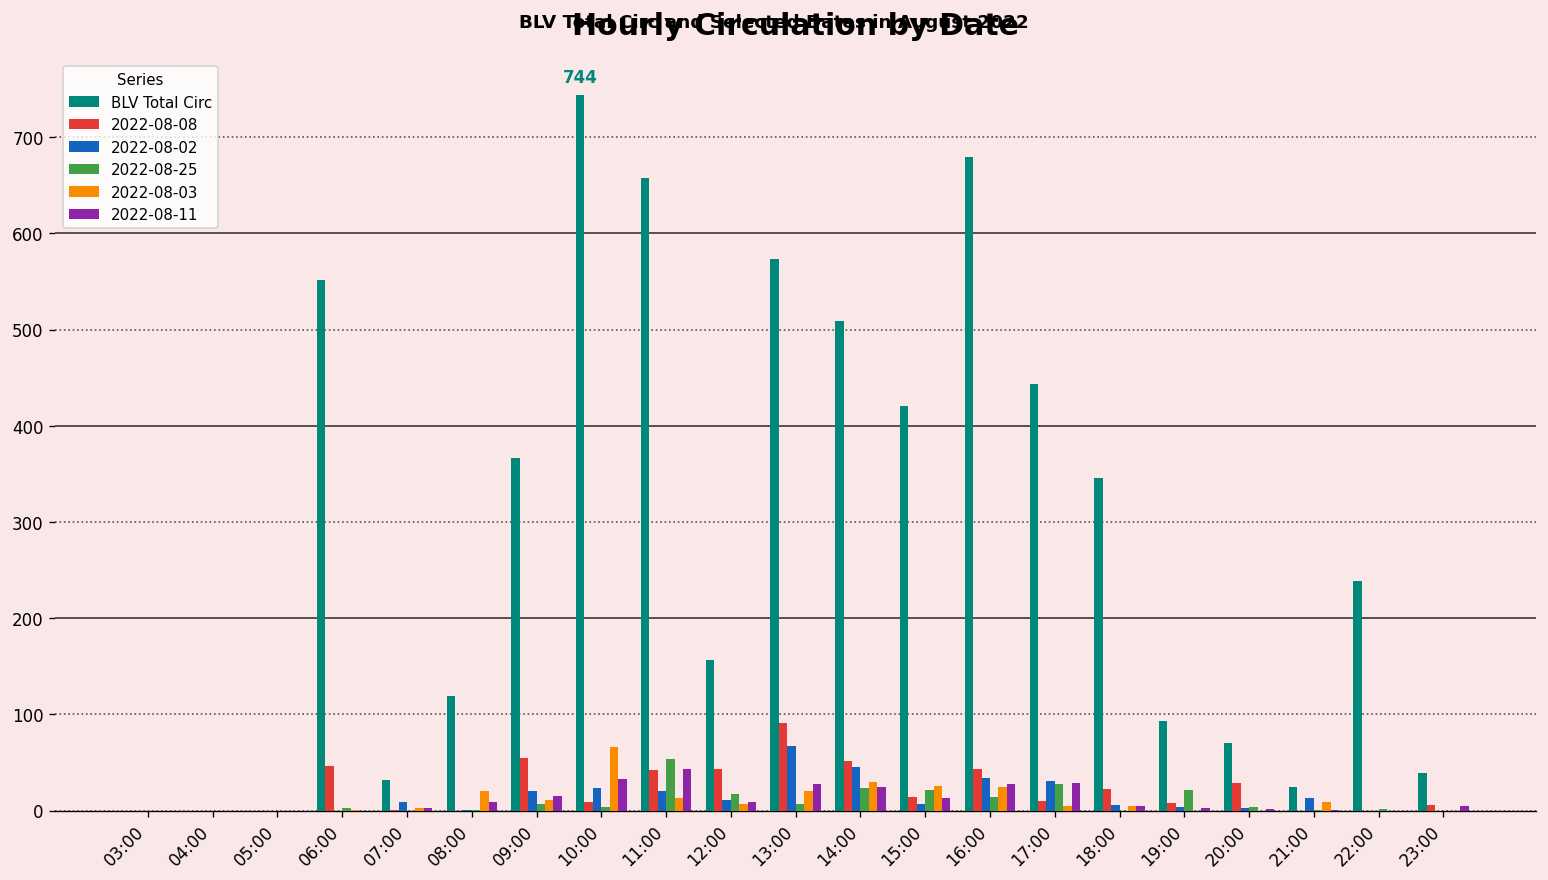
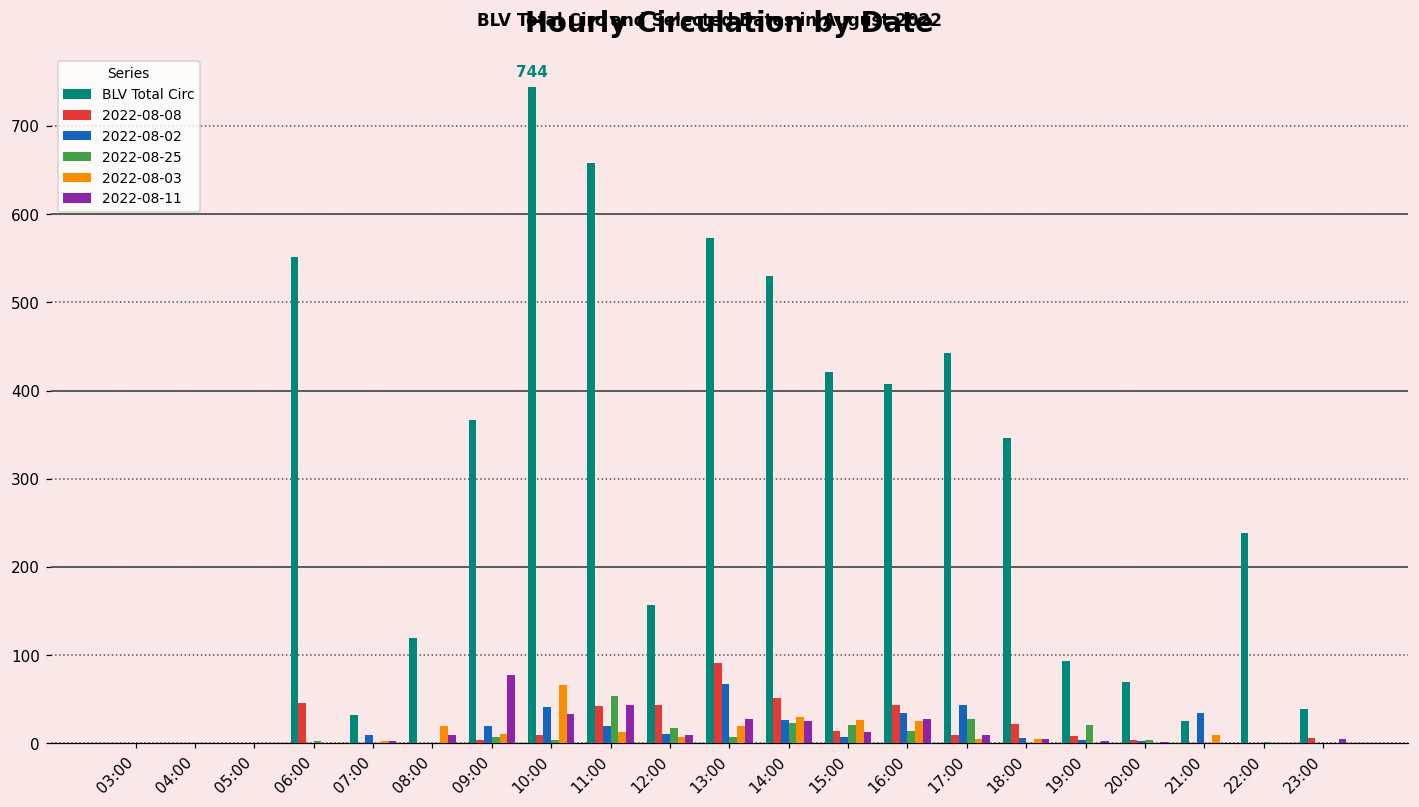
  {
    "BLV Total Circ": {
      "03:00": 0,
      "04:00": 0,
      "05:00": 0,
      "06:00": 550,
      "07:00": 30,
      "08:00": 120,
      "09:00": 370,
      "11:00": 660,
      "12:00": 160,
      "13:00": 570,
-     "14:00": 510,
+     "14:00": 530,
      "15:00": 420,
-     "16:00": 680,
+     "16:00": 410,
      "17:00": 440,
      "18:00": 350,
      "19:00": 90,
      "20:00": 70,
      "21:00": 30,
      "22:00": 240,
      "23:00": 40
    },
    "2022-08-08": {
      "03:00": 0,
      "04:00": 0,
      "05:00": 0,
      "06:00": 50,
      "08:00": 0,
-     "09:00": 60,
+     "09:00": 0,
      "10:00": 10,
      "11:00": 40,
      "12:00": 40,
      "13:00": 90,
      "14:00": 50,
      "15:00": 10,
      "16:00": 40,
      "17:00": 10,
      "18:00": 20,
      "19:00": 10,
-     "20:00": 30,
+     "20:00": 0,
      "21:00": 0,
      "22:00": 0,
      "23:00": 10
    },
    "2022-08-02": {
      "03:00": 0,
      "04:00": 0,
      "05:00": 0,
      "06:00": 0,
      "07:00": 10,
      "09:00": 20,
-     "10:00": 20,
+     "10:00": 40,
      "11:00": 20,
      "12:00": 10,
      "13:00": 70,
-     "14:00": 50,
+     "14:00": 30,
      "15:00": 10,
      "16:00": 30,
-     "17:00": 30,
+     "17:00": 40,
      "18:00": 10,
      "19:00": 0,
-     "21:00": 10,
+     "21:00": 30,
      "22:00": 0,
      "23:00": 0
    },
    "2022-08-25": {
      "03:00": 0,
      "04:00": 0,
      "05:00": 0,
      "07:00": 0,
      "09:00": 10,
      "10:00": 0,
      "11:00": 50,
      "12:00": 20,
      "13:00": 10,
      "14:00": 20,
      "15:00": 20,
      "16:00": 10,
      "17:00": 30,
      "18:00": 0,
      "19:00": 20,
      "20:00": 0,
      "23:00": 0
    },
    "2022-08-03": {
      "03:00": 0,
      "04:00": 0,
      "05:00": 0,
      "08:00": 20,
      "09:00": 10,
      "10:00": 70,
      "11:00": 10,
      "12:00": 10,
      "13:00": 20,
      "14:00": 30,
      "15:00": 30,
      "16:00": 30,
      "17:00": 10,
      "18:00": 10,
      "19:00": 0,
      "20:00": 0,
      "21:00": 10,
      "22:00": 0,
      "23:00": 0
    },
    "2022-08-11": {
      "03:00": 0,
      "04:00": 0,
      "05:00": 0,
      "06:00": 0,
      "08:00": 10,
-     "09:00": 20,
+     "09:00": 80,
      "10:00": 30,
      "11:00": 40,
      "12:00": 10,
      "13:00": 30,
      "14:00": 30,
      "15:00": 10,
      "16:00": 30,
-     "17:00": 30,
+     "17:00": 10,
      "18:00": 10,
      "22:00": 0,
      "23:00": 10
    }
  }
